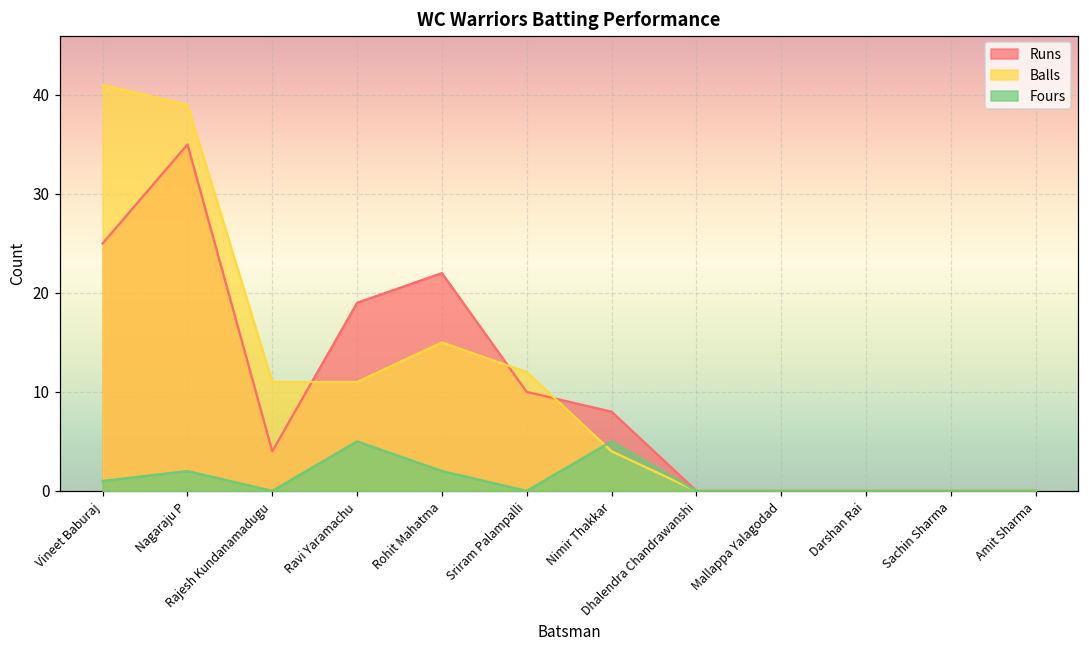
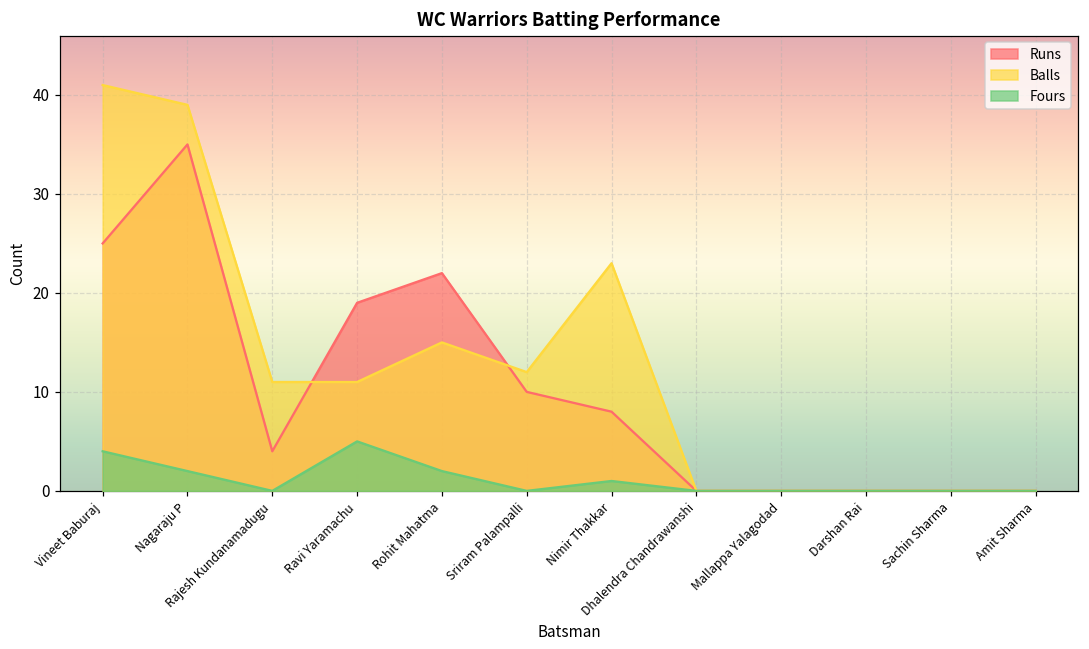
  {
    "Runs": {
      "Vineet Baburaj": 25,
      "Nagaraju P": 35,
      "Rajesh Kundanamadugu": 4,
      "Ravi Yaramachu": 19,
      "Rohit Mahatma": 22,
      "Sriram Palampalli": 10,
      "Nimir Thakkar": 8
    },
    "Balls": {
      "Vineet Baburaj": 41,
      "Nagaraju P": 39,
      "Rajesh Kundanamadugu": 11,
      "Ravi Yaramachu": 11,
      "Rohit Mahatma": 15,
      "Sriram Palampalli": 12,
-     "Nimir Thakkar": 4
+     "Nimir Thakkar": 23
    },
    "Fours": {
-     "Vineet Baburaj": 1,
+     "Vineet Baburaj": 4,
      "Nagaraju P": 2,
      "Rajesh Kundanamadugu": 0,
      "Ravi Yaramachu": 5,
      "Rohit Mahatma": 2,
      "Sriram Palampalli": 0,
-     "Nimir Thakkar": 5
+     "Nimir Thakkar": 1
    }
  }
